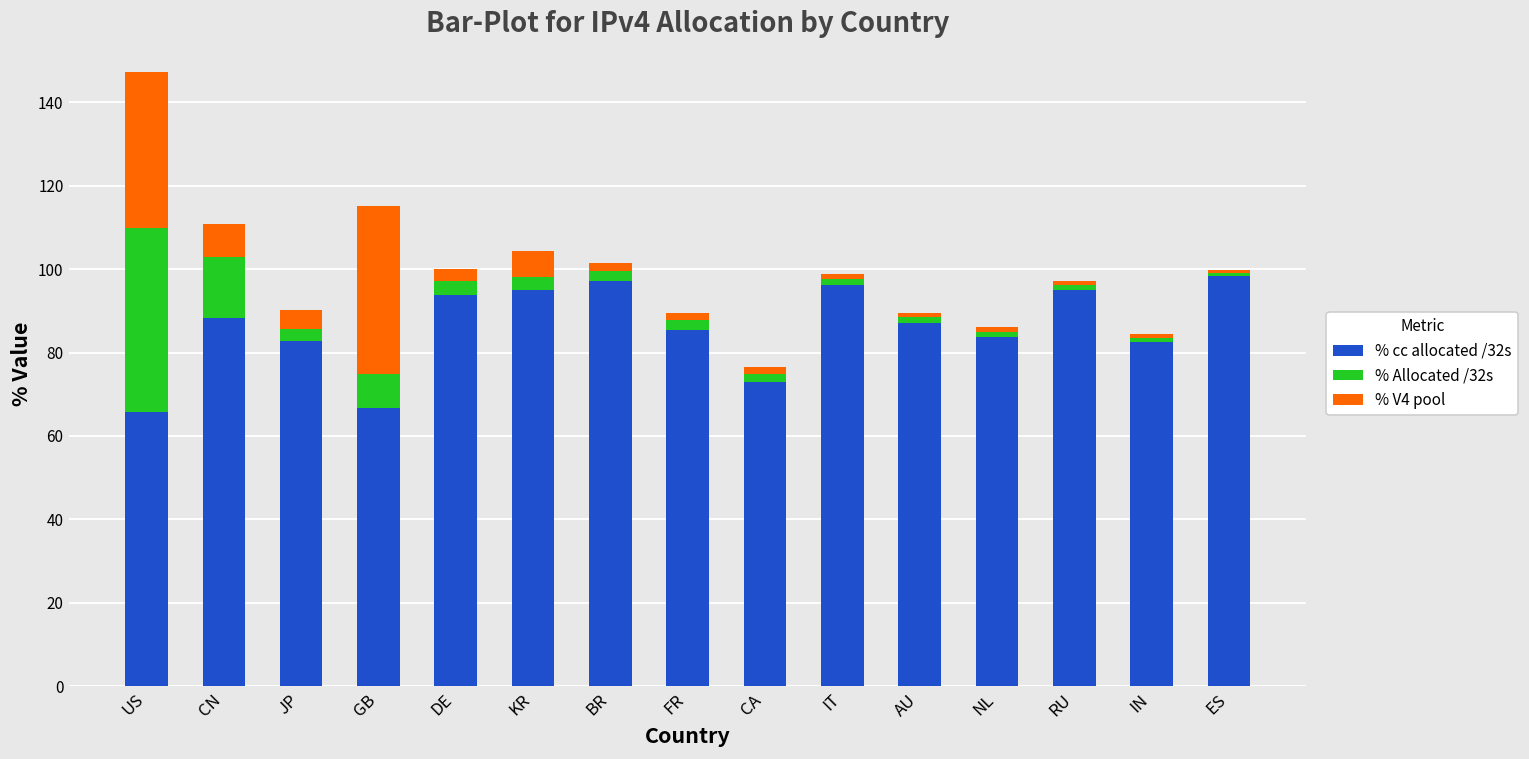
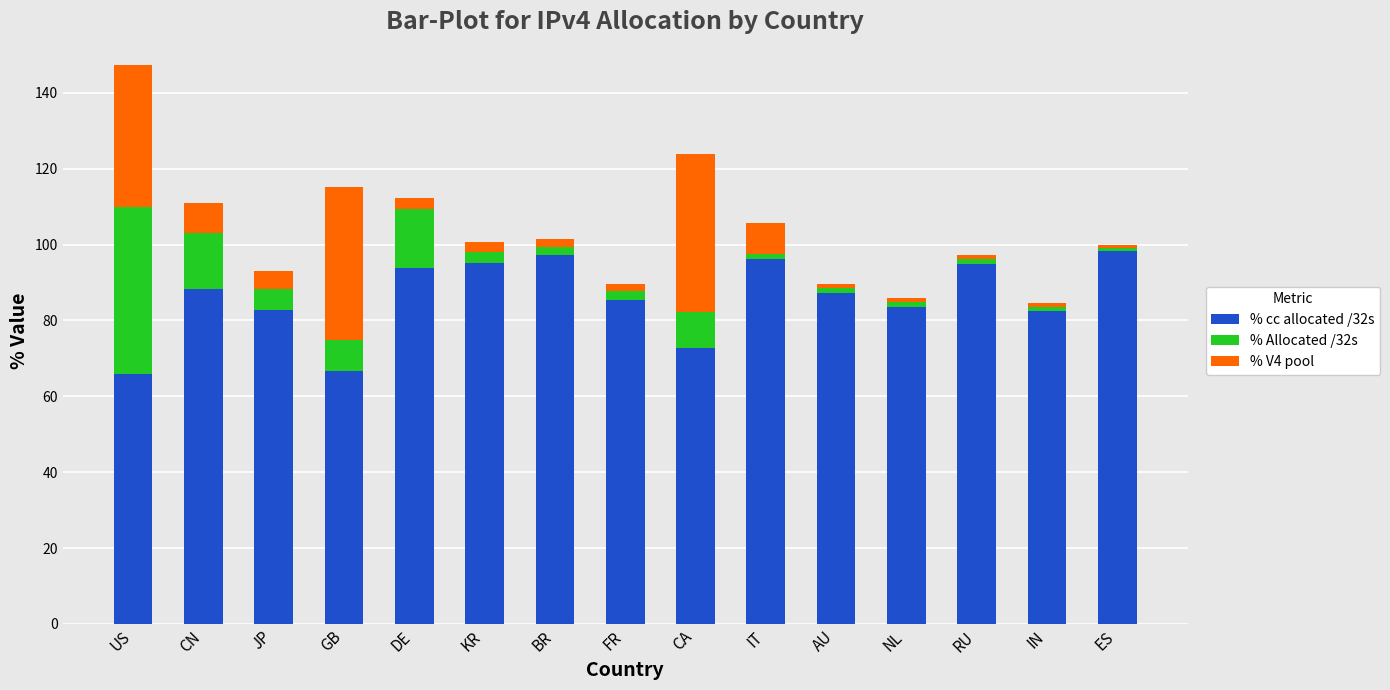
  {
    "% cc allocated /32s": {
      "US": 66,
      "CN": 88,
      "JP": 83,
      "GB": 67,
      "DE": 94,
      "KR": 95,
      "BR": 97,
      "FR": 85,
      "CA": 73,
      "IT": 96,
      "AU": 87,
      "NL": 84,
      "RU": 95,
      "IN": 82,
      "ES": 98
    },
    "% Allocated /32s": {
      "US": 44,
      "CN": 15,
-     "JP": 3,
+     "JP": 6,
      "GB": 8,
-     "DE": 3,
+     "DE": 16,
      "KR": 3,
      "BR": 2,
      "FR": 2,
-     "CA": 2,
+     "CA": 9,
      "IT": 1,
      "AU": 1,
      "NL": 1,
      "RU": 1,
      "IN": 1,
      "ES": 1
    },
    "% V4 pool": {
      "US": 37,
      "CN": 8,
      "JP": 5,
      "GB": 40,
      "DE": 3,
-     "KR": 6,
+     "KR": 3,
      "BR": 2,
      "FR": 2,
-     "CA": 2,
-     "IT": 1,
+     "CA": 42,
+     "IT": 8,
      "AU": 1,
      "NL": 1,
      "RU": 1,
      "IN": 1,
      "ES": 1
    }
  }
